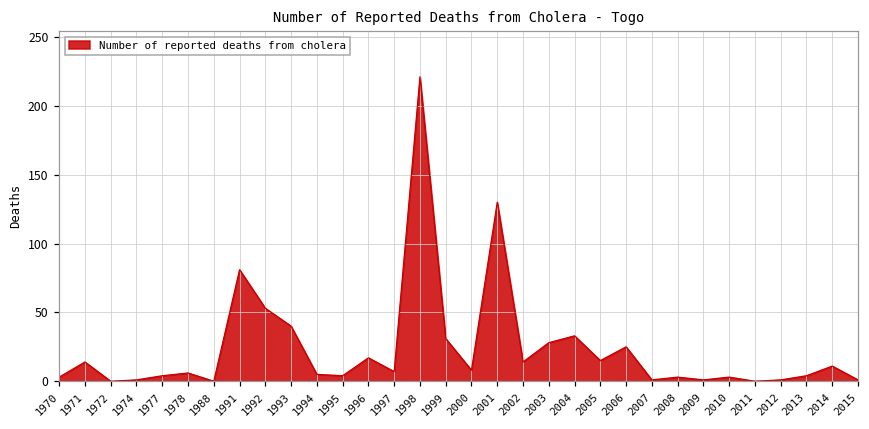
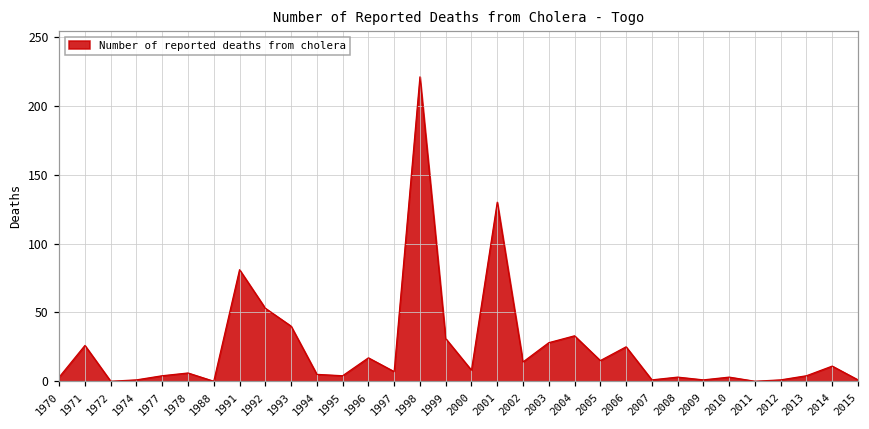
  {
    "1970": 3,
-   "1971": 14,
+   "1971": 26,
    "1972": 0,
    "1974": 1,
    "1977": 4,
    "1978": 6,
    "1988": 0,
    "1991": 81,
    "1992": 53,
    "1993": 40,
    "1994": 5,
    "1995": 4,
    "1996": 17,
    "1997": 7,
    "1998": 221,
    "1999": 31,
    "2000": 8,
    "2001": 130,
    "2002": 14,
    "2003": 28,
    "2004": 33,
    "2005": 15,
    "2006": 25,
    "2007": 1,
    "2008": 3,
    "2009": 1,
    "2010": 3,
    "2011": 0,
    "2012": 1,
    "2013": 4,
    "2014": 11,
    "2015": 1
  }
